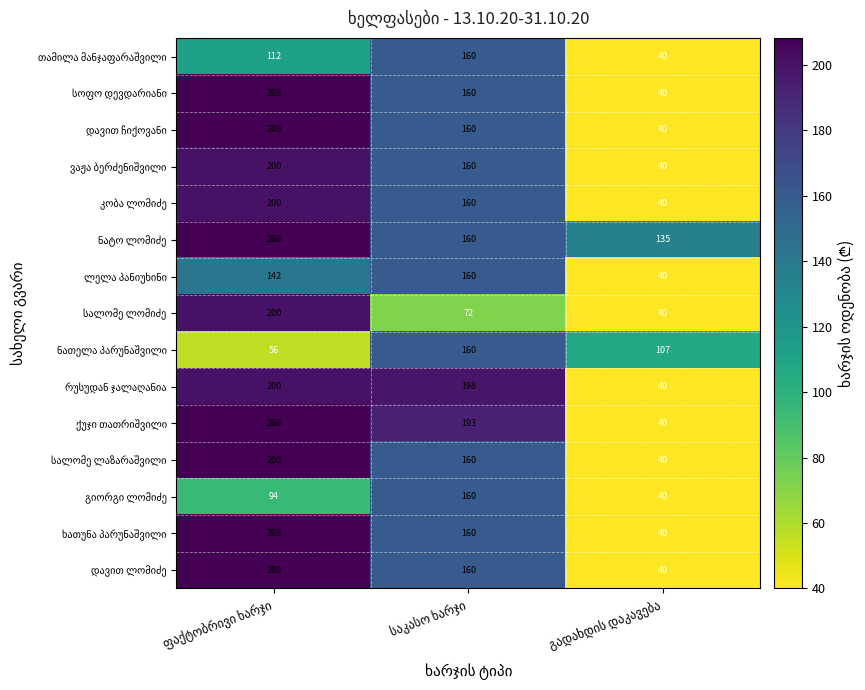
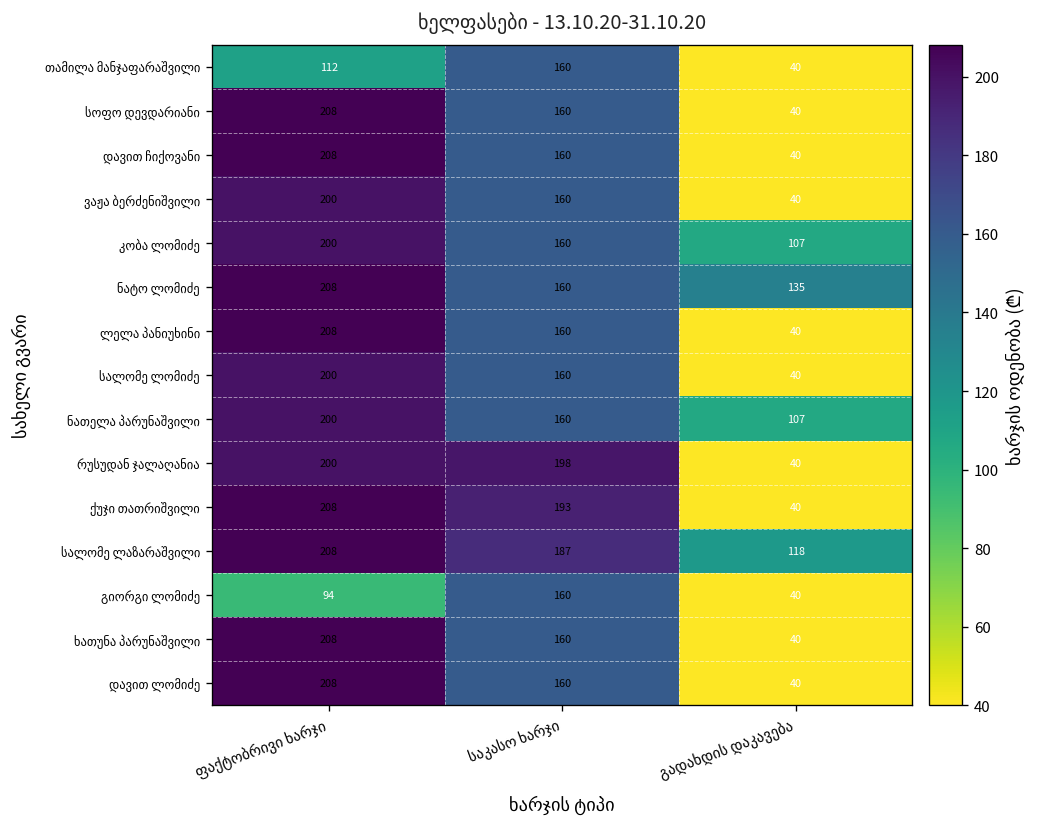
  {
    "თამილა მანჯაფარაშვილი": {
      "ფაქტობრივი ხარჯი": 112,
      "საკასო ხარჯი": 160,
      "გადახდის დაკავება": 40
    },
    "სოფო დევდარიანი": {
      "ფაქტობრივი ხარჯი": 208,
      "საკასო ხარჯი": 160,
      "გადახდის დაკავება": 40
    },
    "დავით ჩიქოვანი": {
      "ფაქტობრივი ხარჯი": 208,
      "საკასო ხარჯი": 160,
      "გადახდის დაკავება": 40
    },
    "ვაჟა ბერძენიშვილი": {
      "ფაქტობრივი ხარჯი": 200,
      "საკასო ხარჯი": 160,
      "გადახდის დაკავება": 40
    },
    "კობა ლომიძე": {
      "ფაქტობრივი ხარჯი": 200,
      "საკასო ხარჯი": 160,
-     "გადახდის დაკავება": 40
+     "გადახდის დაკავება": 107
    },
    "ნატო ლომიძე": {
      "ფაქტობრივი ხარჯი": 208,
      "საკასო ხარჯი": 160,
      "გადახდის დაკავება": 135
    },
    "ლელა პანიუხინი": {
-     "ფაქტობრივი ხარჯი": 142,
+     "ფაქტობრივი ხარჯი": 208,
      "საკასო ხარჯი": 160,
      "გადახდის დაკავება": 40
    },
    "სალომე ლომიძე": {
      "ფაქტობრივი ხარჯი": 200,
-     "საკასო ხარჯი": 72,
+     "საკასო ხარჯი": 160,
      "გადახდის დაკავება": 40
    },
    "ნათელა პარუნაშვილი": {
-     "ფაქტობრივი ხარჯი": 56,
+     "ფაქტობრივი ხარჯი": 200,
      "საკასო ხარჯი": 160,
      "გადახდის დაკავება": 107
    },
    "რუსუდან ჯალაღანია": {
      "ფაქტობრივი ხარჯი": 200,
      "საკასო ხარჯი": 198,
      "გადახდის დაკავება": 40
    },
    "ქუჯი თათრიშვილი": {
      "ფაქტობრივი ხარჯი": 208,
      "საკასო ხარჯი": 193,
      "გადახდის დაკავება": 40
    },
    "სალომე ლაზარაშვილი": {
      "ფაქტობრივი ხარჯი": 208,
-     "საკასო ხარჯი": 160,
-     "გადახდის დაკავება": 40
+     "საკასო ხარჯი": 187,
+     "გადახდის დაკავება": 118
    },
    "გიორგი ლომიძე": {
      "ფაქტობრივი ხარჯი": 94,
      "საკასო ხარჯი": 160,
      "გადახდის დაკავება": 40
    },
    "ხათუნა პარუნაშვილი": {
      "ფაქტობრივი ხარჯი": 208,
      "საკასო ხარჯი": 160,
      "გადახდის დაკავება": 40
    },
    "დავით ლომიძე": {
      "ფაქტობრივი ხარჯი": 208,
      "საკასო ხარჯი": 160,
      "გადახდის დაკავება": 40
    }
  }
